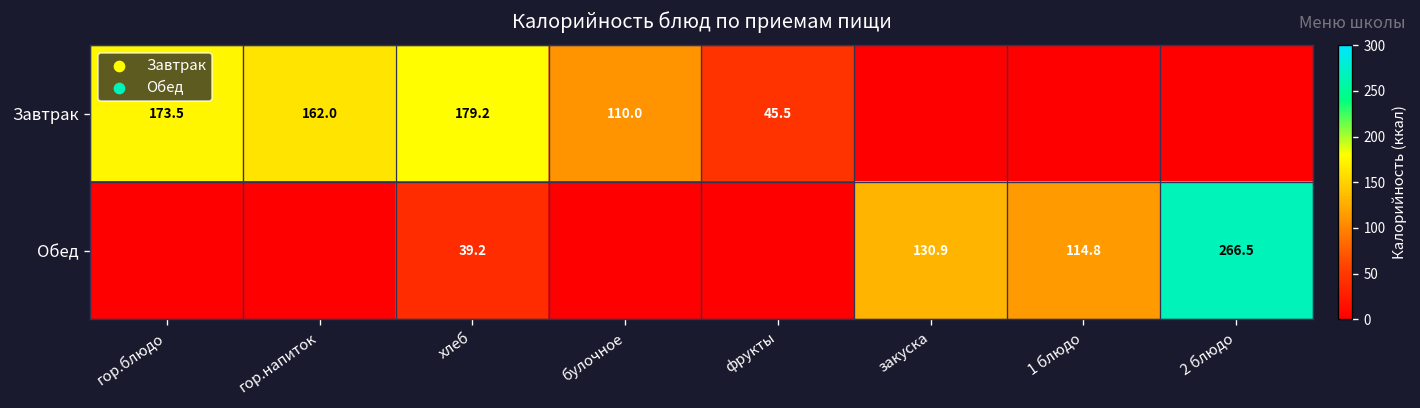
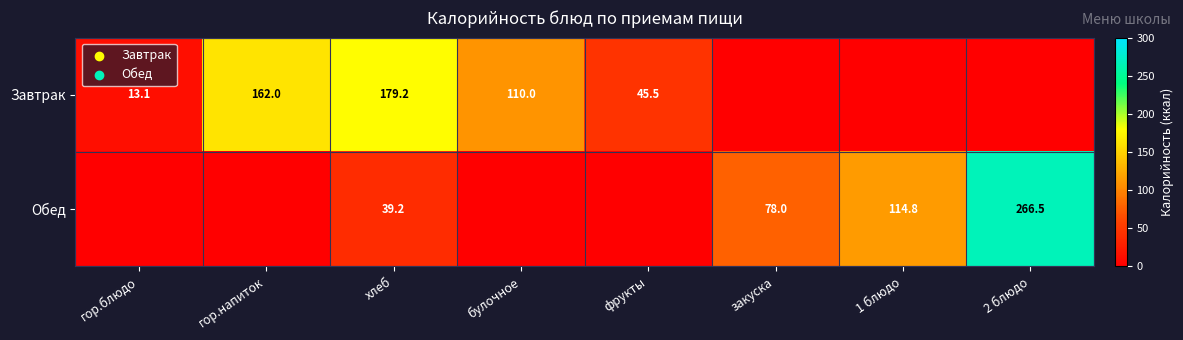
  {
    "Завтрак": {
-     "гор.блюдо": 173.5,
+     "гор.блюдо": 13.1,
      "гор.напиток": 162.0,
      "хлеб": 179.2,
      "булочное": 110.0,
      "фрукты": 45.5
    },
    "Обед": {
      "хлеб": 39.2,
-     "закуска": 130.9,
+     "закуска": 78.0,
      "1 блюдо": 114.8,
      "2 блюдо": 266.5
    }
  }
